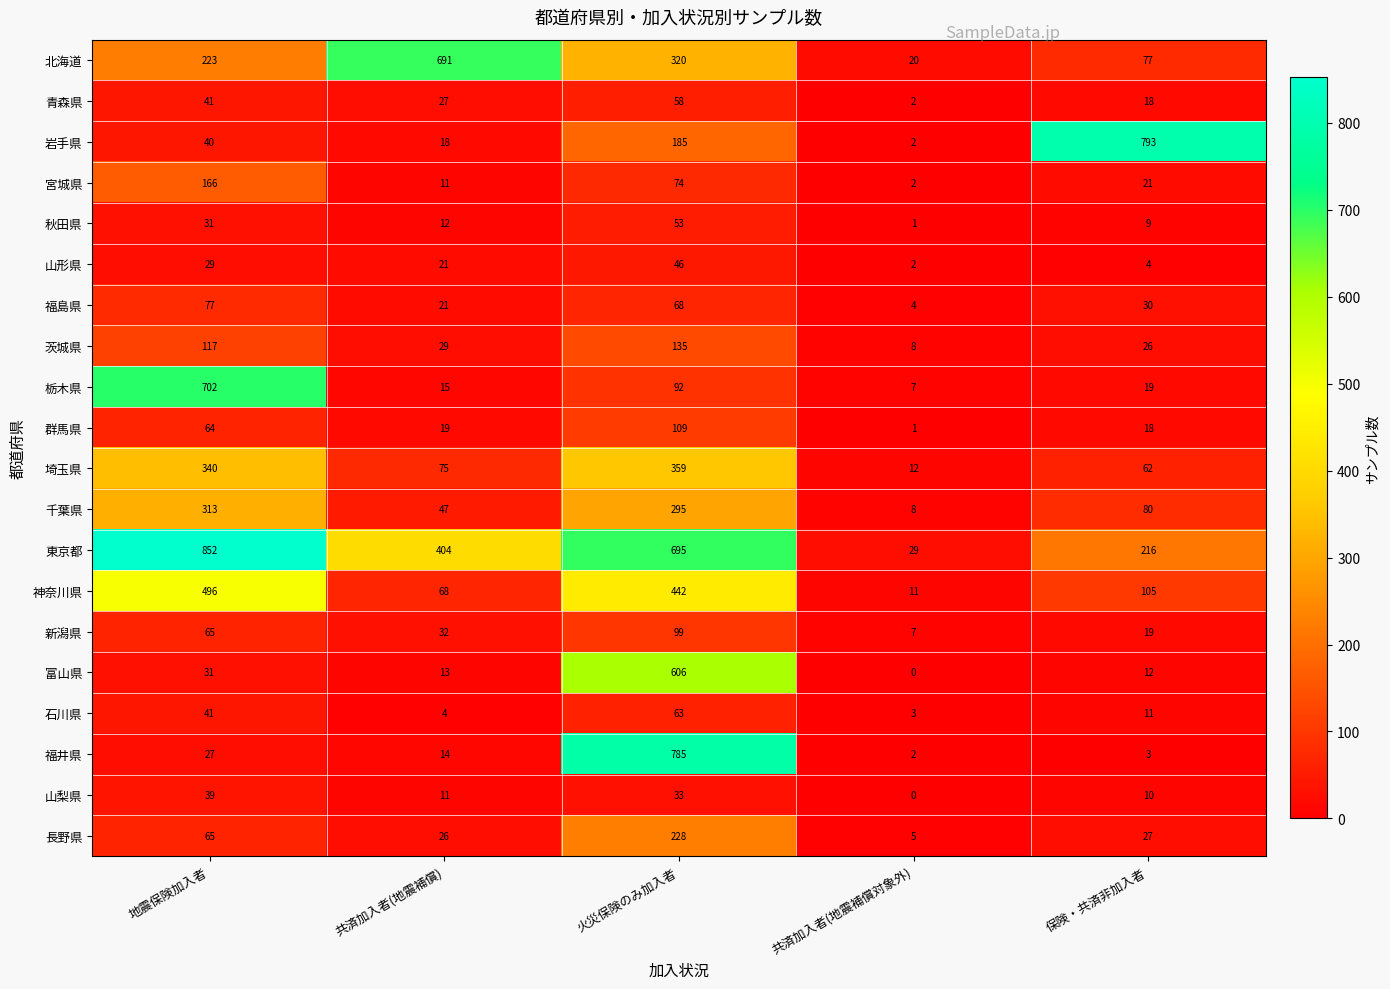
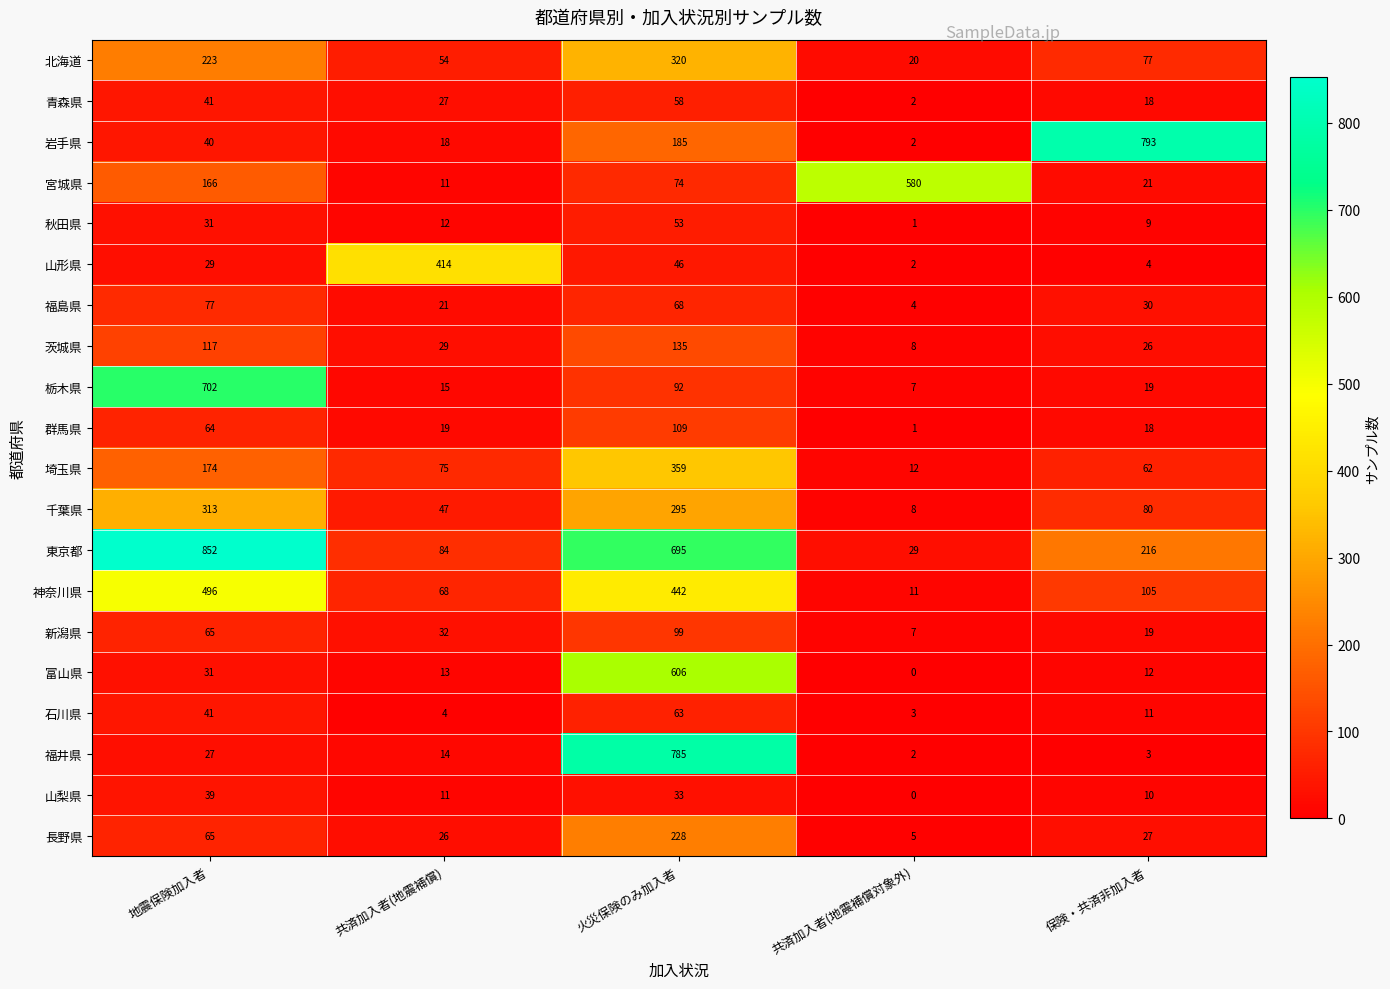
  {
    "北海道": {
      "地震保険加入者": 223,
-     "共済加入者(地震補償)": 691,
+     "共済加入者(地震補償)": 54,
      "火災保険のみ加入者": 320,
      "共済加入者(地震補償対象外)": 20,
      "保険・共済非加入者": 77
    },
    "青森県": {
      "地震保険加入者": 41,
      "共済加入者(地震補償)": 27,
      "火災保険のみ加入者": 58,
      "共済加入者(地震補償対象外)": 2,
      "保険・共済非加入者": 18
    },
    "岩手県": {
      "地震保険加入者": 40,
      "共済加入者(地震補償)": 18,
      "火災保険のみ加入者": 185,
      "共済加入者(地震補償対象外)": 2,
      "保険・共済非加入者": 793
    },
    "宮城県": {
      "地震保険加入者": 166,
      "共済加入者(地震補償)": 11,
      "火災保険のみ加入者": 74,
-     "共済加入者(地震補償対象外)": 2,
+     "共済加入者(地震補償対象外)": 580,
      "保険・共済非加入者": 21
    },
    "秋田県": {
      "地震保険加入者": 31,
      "共済加入者(地震補償)": 12,
      "火災保険のみ加入者": 53,
      "共済加入者(地震補償対象外)": 1,
      "保険・共済非加入者": 9
    },
    "山形県": {
      "地震保険加入者": 29,
-     "共済加入者(地震補償)": 21,
+     "共済加入者(地震補償)": 414,
      "火災保険のみ加入者": 46,
      "共済加入者(地震補償対象外)": 2,
      "保険・共済非加入者": 4
    },
    "福島県": {
      "地震保険加入者": 77,
      "共済加入者(地震補償)": 21,
      "火災保険のみ加入者": 68,
      "共済加入者(地震補償対象外)": 4,
      "保険・共済非加入者": 30
    },
    "茨城県": {
      "地震保険加入者": 117,
      "共済加入者(地震補償)": 29,
      "火災保険のみ加入者": 135,
      "共済加入者(地震補償対象外)": 8,
      "保険・共済非加入者": 26
    },
    "栃木県": {
      "地震保険加入者": 702,
      "共済加入者(地震補償)": 15,
      "火災保険のみ加入者": 92,
      "共済加入者(地震補償対象外)": 7,
      "保険・共済非加入者": 19
    },
    "群馬県": {
      "地震保険加入者": 64,
      "共済加入者(地震補償)": 19,
      "火災保険のみ加入者": 109,
      "共済加入者(地震補償対象外)": 1,
      "保険・共済非加入者": 18
    },
    "埼玉県": {
-     "地震保険加入者": 340,
+     "地震保険加入者": 174,
      "共済加入者(地震補償)": 75,
      "火災保険のみ加入者": 359,
      "共済加入者(地震補償対象外)": 12,
      "保険・共済非加入者": 62
    },
    "千葉県": {
      "地震保険加入者": 313,
      "共済加入者(地震補償)": 47,
      "火災保険のみ加入者": 295,
      "共済加入者(地震補償対象外)": 8,
      "保険・共済非加入者": 80
    },
    "東京都": {
      "地震保険加入者": 852,
-     "共済加入者(地震補償)": 404,
+     "共済加入者(地震補償)": 84,
      "火災保険のみ加入者": 695,
      "共済加入者(地震補償対象外)": 29,
      "保険・共済非加入者": 216
    },
    "神奈川県": {
      "地震保険加入者": 496,
      "共済加入者(地震補償)": 68,
      "火災保険のみ加入者": 442,
      "共済加入者(地震補償対象外)": 11,
      "保険・共済非加入者": 105
    },
    "新潟県": {
      "地震保険加入者": 65,
      "共済加入者(地震補償)": 32,
      "火災保険のみ加入者": 99,
      "共済加入者(地震補償対象外)": 7,
      "保険・共済非加入者": 19
    },
    "富山県": {
      "地震保険加入者": 31,
      "共済加入者(地震補償)": 13,
      "火災保険のみ加入者": 606,
      "共済加入者(地震補償対象外)": 0,
      "保険・共済非加入者": 12
    },
    "石川県": {
      "地震保険加入者": 41,
      "共済加入者(地震補償)": 4,
      "火災保険のみ加入者": 63,
      "共済加入者(地震補償対象外)": 3,
      "保険・共済非加入者": 11
    },
    "福井県": {
      "地震保険加入者": 27,
      "共済加入者(地震補償)": 14,
      "火災保険のみ加入者": 785,
      "共済加入者(地震補償対象外)": 2,
      "保険・共済非加入者": 3
    },
    "山梨県": {
      "地震保険加入者": 39,
      "共済加入者(地震補償)": 11,
      "火災保険のみ加入者": 33,
      "共済加入者(地震補償対象外)": 0,
      "保険・共済非加入者": 10
    },
    "長野県": {
      "地震保険加入者": 65,
      "共済加入者(地震補償)": 26,
      "火災保険のみ加入者": 228,
      "共済加入者(地震補償対象外)": 5,
      "保険・共済非加入者": 27
    }
  }
